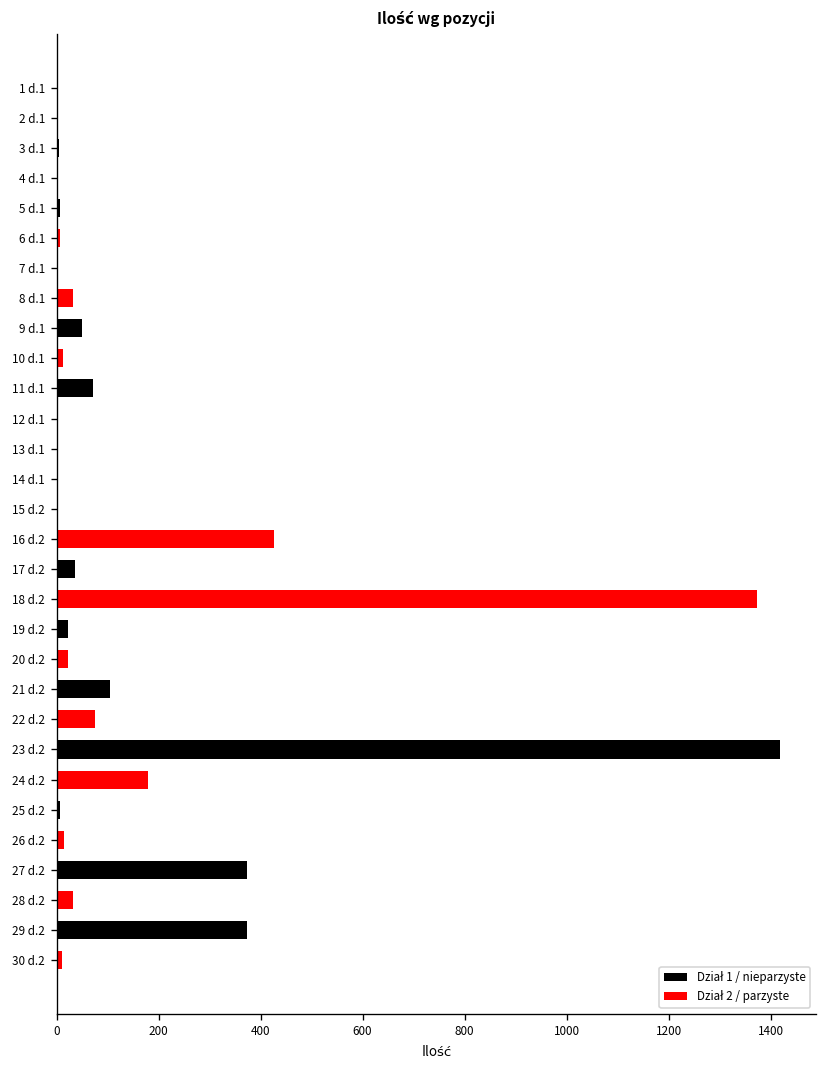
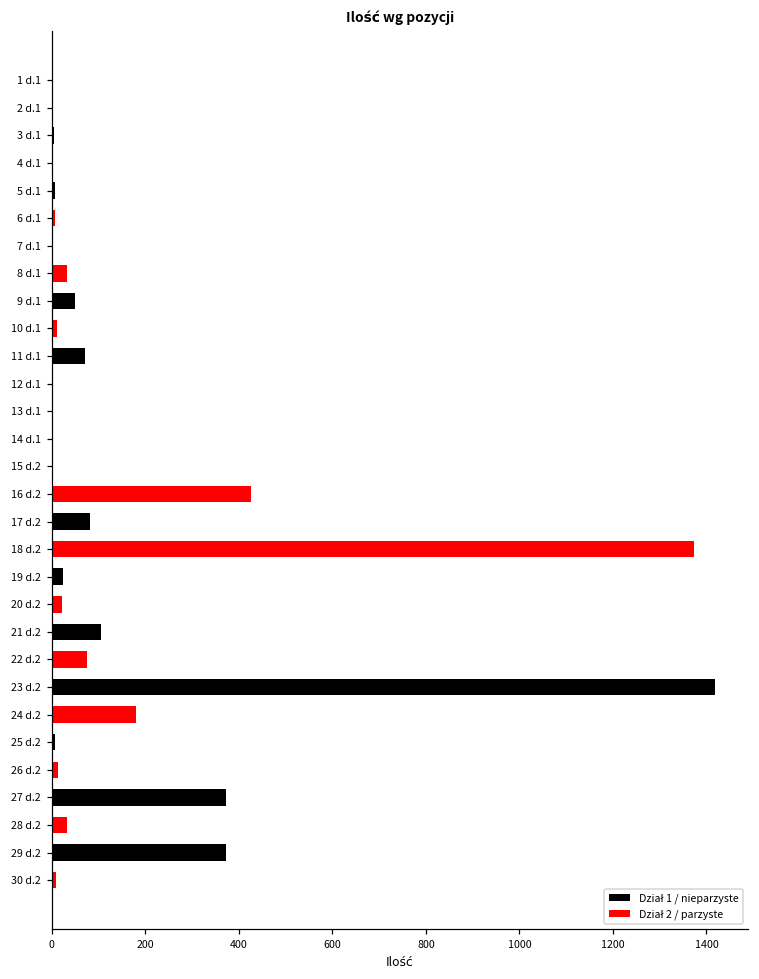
  {
    "Dział 1 / nieparzyste": {
      "2 d.1": 0,
      "4 d.1": 0,
      "5 d.1": 10,
      "6 d.1": 0,
      "8 d.1": 0,
      "9 d.1": 50,
      "10 d.1": 0,
      "11 d.1": 70,
      "12 d.1": 0,
      "14 d.1": 0,
      "16 d.2": 0,
-     "17 d.2": 40,
+     "17 d.2": 80,
      "18 d.2": 0,
      "19 d.2": 20,
      "20 d.2": 0,
      "21 d.2": 110,
      "22 d.2": 0,
      "23 d.2": 1420,
      "24 d.2": 0,
      "25 d.2": 10,
      "26 d.2": 0,
      "27 d.2": 370,
      "28 d.2": 0,
      "29 d.2": 370,
      "30 d.2": 0
    },
    "Dział 2 / parzyste": {
      "1 d.1": 0,
      "3 d.1": 0,
      "5 d.1": 0,
      "6 d.1": 10,
      "7 d.1": 0,
      "8 d.1": 30,
      "9 d.1": 0,
      "10 d.1": 10,
      "11 d.1": 0,
      "13 d.1": 0,
      "15 d.2": 0,
      "16 d.2": 430,
      "17 d.2": 0,
      "18 d.2": 1370,
      "19 d.2": 0,
      "20 d.2": 20,
      "21 d.2": 0,
      "22 d.2": 80,
      "23 d.2": 0,
      "24 d.2": 180,
      "25 d.2": 0,
      "26 d.2": 10,
      "27 d.2": 0,
      "28 d.2": 30,
      "29 d.2": 0,
      "30 d.2": 10
    }
  }
